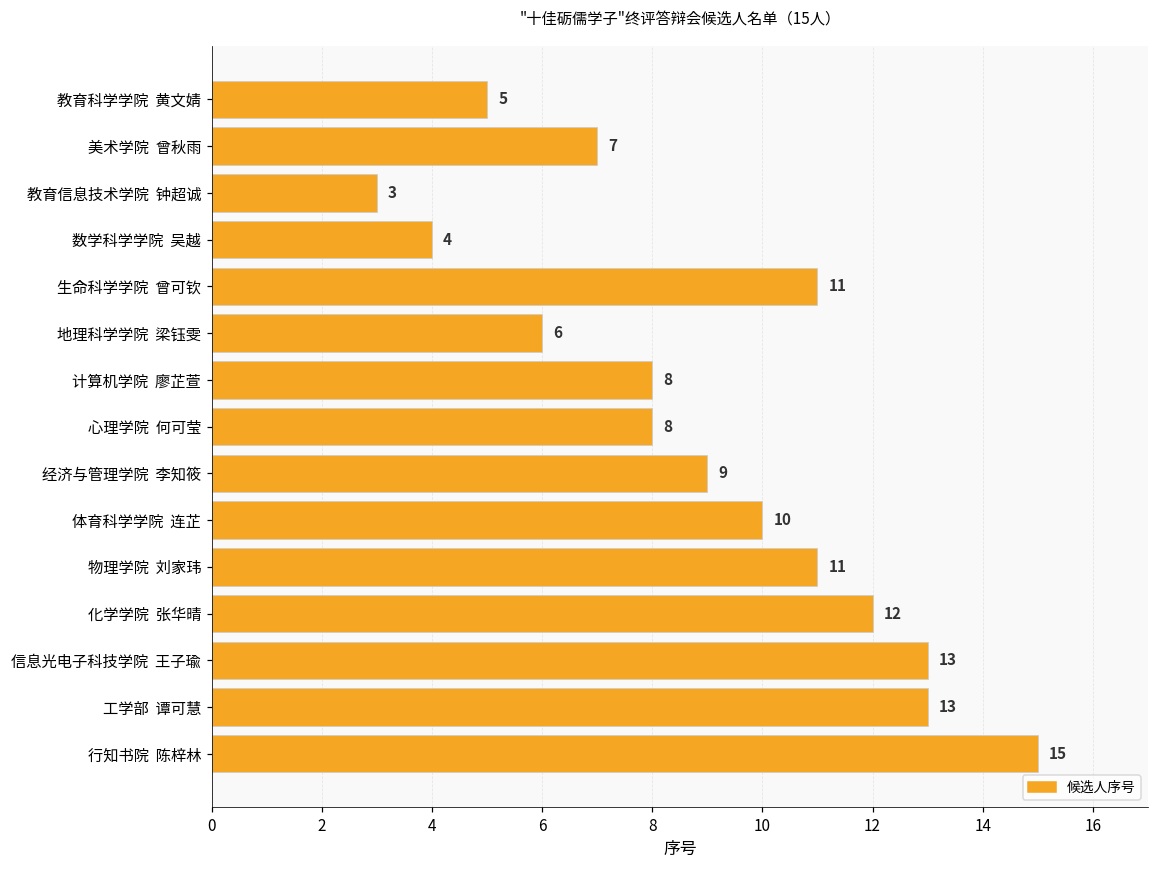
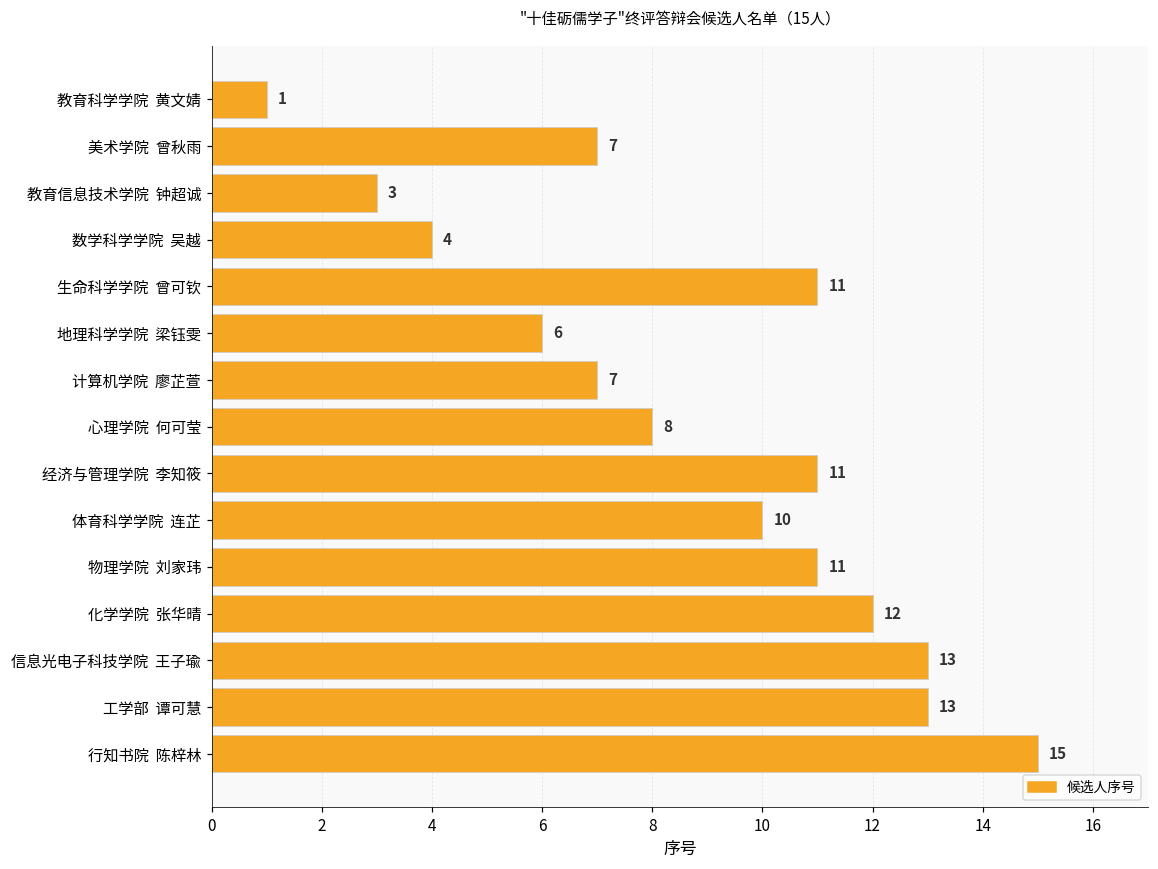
  {
-   "教育科学学院 黄文婧": 5,
+   "教育科学学院 黄文婧": 1,
    "美术学院 曾秋雨": 7,
    "教育信息技术学院 钟超诚": 3,
    "数学科学学院 吴越": 4,
    "生命科学学院 曾可钦": 11,
    "地理科学学院 梁钰雯": 6,
-   "计算机学院 廖芷萱": 8,
+   "计算机学院 廖芷萱": 7,
    "心理学院 何可莹": 8,
-   "经济与管理学院 李知筱": 9,
+   "经济与管理学院 李知筱": 11,
    "体育科学学院 连芷": 10,
    "物理学院 刘家玮": 11,
    "化学学院 张华晴": 12,
    "信息光电子科技学院 王子瑜": 13,
    "工学部 谭可慧": 13,
    "行知书院 陈梓林": 15
  }
